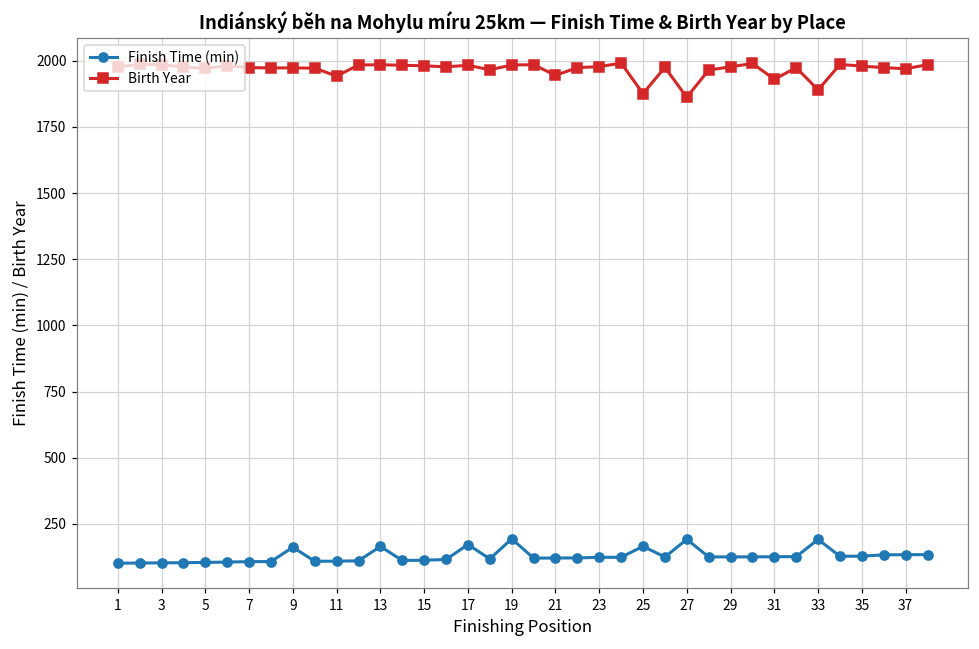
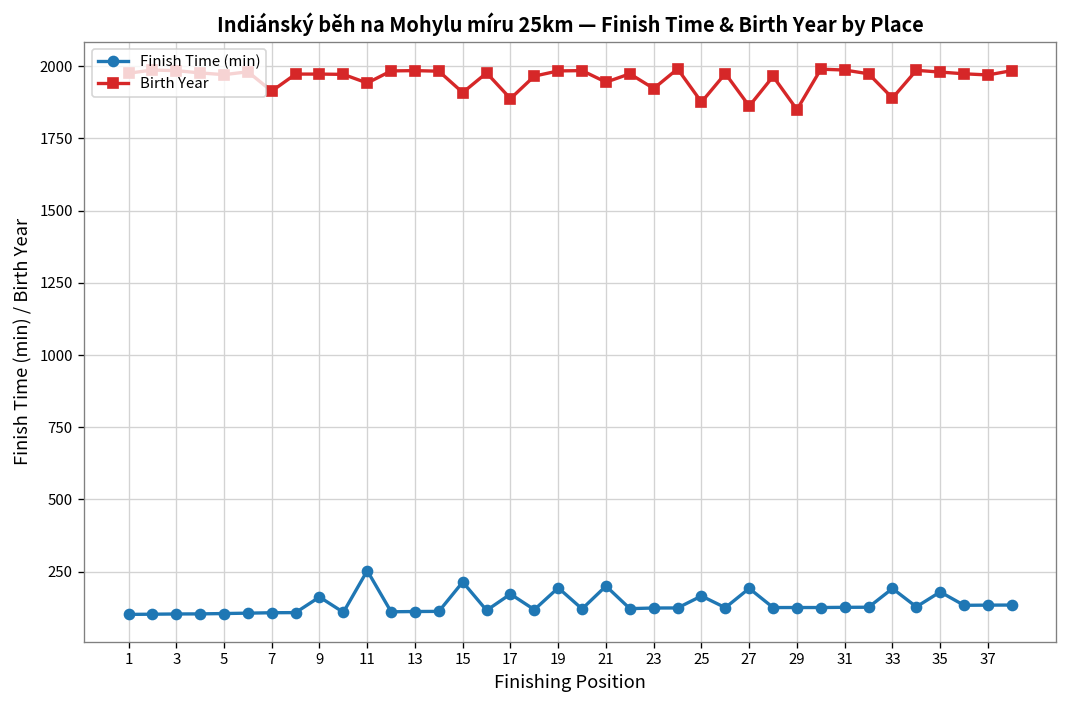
  {
    "Finish Time (min)": {
      "1": 100,
      "3": 100,
      "5": 100,
      "7": 110,
      "9": 160,
-     "11": 110,
-     "13": 170,
-     "15": 110,
+     "11": 250,
+     "13": 110,
+     "15": 210,
      "17": 170,
      "19": 190,
-     "21": 120,
+     "21": 200,
      "23": 120,
      "25": 170,
      "27": 190,
      "29": 130,
      "31": 130,
      "33": 190,
-     "35": 130,
+     "35": 180,
      "37": 130
    },
    "Birth Year": {
-     "7": 1970,
+     "7": 1910,
      "9": 1970,
      "11": 1940,
      "13": 1990,
-     "15": 1980,
-     "17": 1980,
+     "15": 1910,
+     "17": 1890,
      "19": 1980,
      "21": 1950,
-     "23": 1980,
+     "23": 1920,
      "25": 1880,
      "27": 1860,
-     "29": 1980,
-     "31": 1930,
+     "29": 1850,
+     "31": 1990,
      "33": 1890,
      "35": 1980,
      "37": 1970
    }
  }
